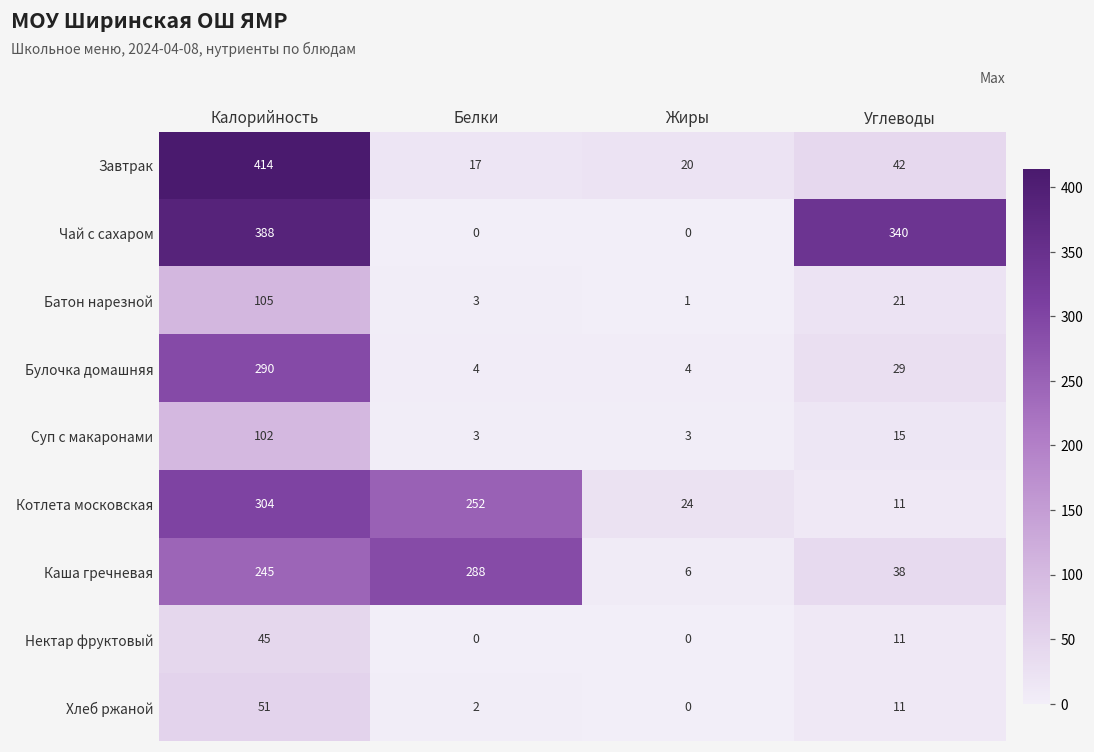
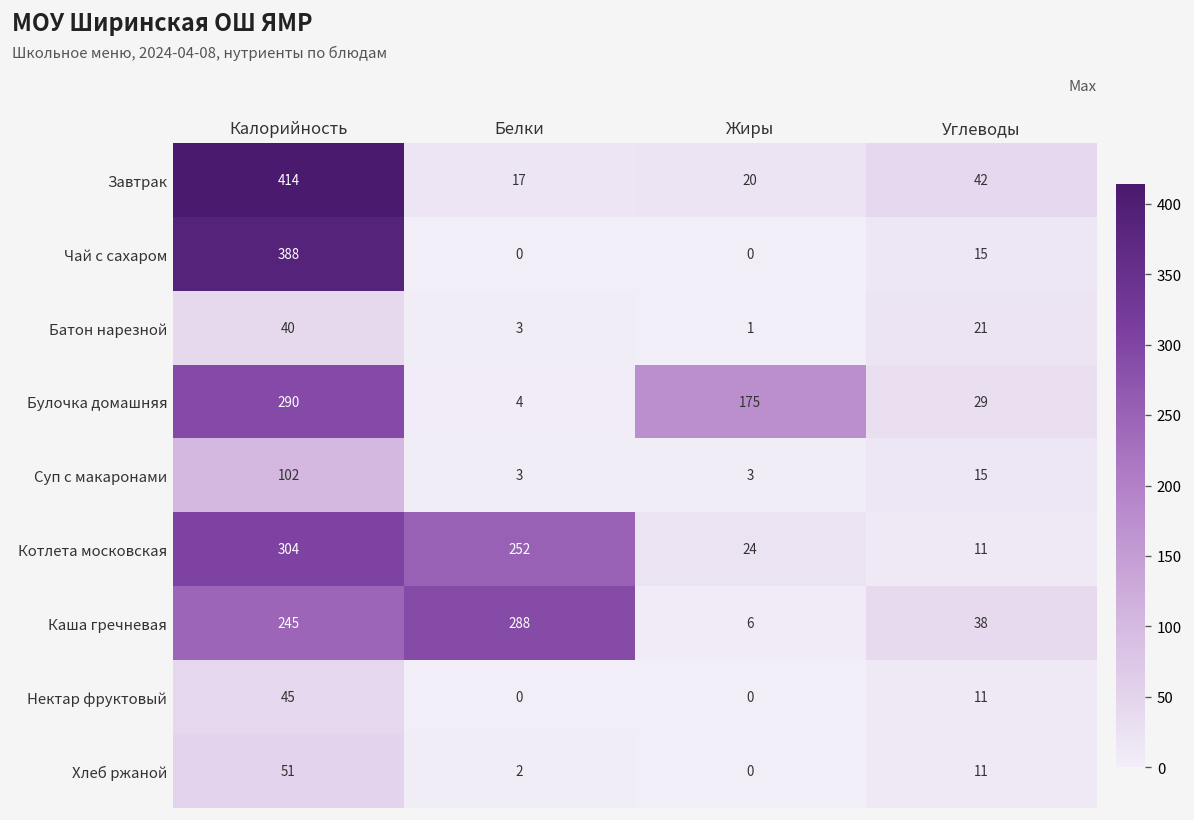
  {
    "Завтрак": {
      "Калорийность": 414,
      "Белки": 17,
      "Жиры": 20,
      "Углеводы": 42
    },
    "Чай с сахаром": {
      "Калорийность": 388,
      "Белки": 0,
      "Жиры": 0,
-     "Углеводы": 340
+     "Углеводы": 15
    },
    "Батон нарезной": {
-     "Калорийность": 105,
+     "Калорийность": 40,
      "Белки": 3,
      "Жиры": 1,
      "Углеводы": 21
    },
    "Булочка домашняя": {
      "Калорийность": 290,
      "Белки": 4,
-     "Жиры": 4,
+     "Жиры": 175,
      "Углеводы": 29
    },
    "Суп с макаронами": {
      "Калорийность": 102,
      "Белки": 3,
      "Жиры": 3,
      "Углеводы": 15
    },
    "Котлета московская": {
      "Калорийность": 304,
      "Белки": 252,
      "Жиры": 24,
      "Углеводы": 11
    },
    "Каша гречневая": {
      "Калорийность": 245,
      "Белки": 288,
      "Жиры": 6,
      "Углеводы": 38
    },
    "Нектар фруктовый": {
      "Калорийность": 45,
      "Белки": 0,
      "Жиры": 0,
      "Углеводы": 11
    },
    "Хлеб ржаной": {
      "Калорийность": 51,
      "Белки": 2,
      "Жиры": 0,
      "Углеводы": 11
    }
  }
